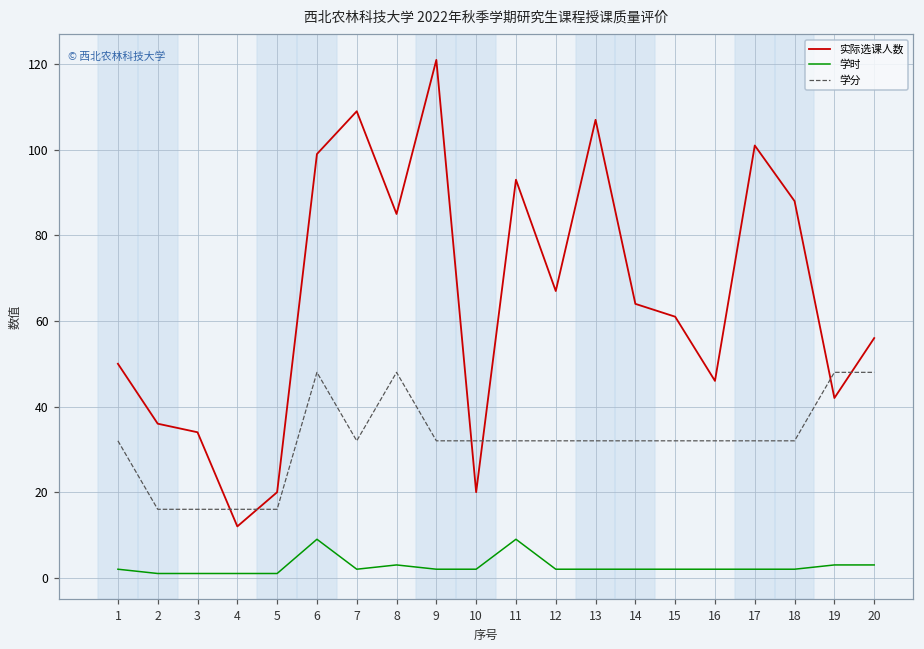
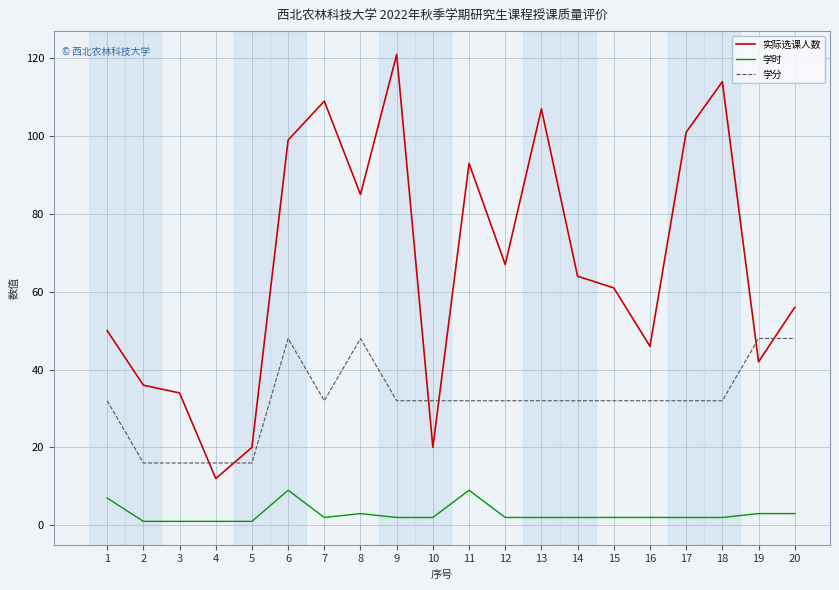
  {
    "实际选课人数": {
      "1": 50,
      "2": 36,
      "3": 34,
      "4": 12,
      "5": 20,
      "6": 99,
      "7": 109,
      "8": 85,
      "9": 121,
      "10": 20,
      "11": 93,
      "12": 67,
      "13": 107,
      "14": 64,
      "15": 61,
      "16": 46,
      "17": 101,
-     "18": 88,
+     "18": 114,
      "19": 42,
      "20": 56
    },
    "学时": {
-     "1": 2,
+     "1": 7,
      "2": 1,
      "3": 1,
      "4": 1,
      "5": 1,
      "6": 9,
      "7": 2,
      "8": 3,
      "9": 2,
      "10": 2,
      "11": 9,
      "12": 2,
      "13": 2,
      "14": 2,
      "15": 2,
      "16": 2,
      "17": 2,
      "18": 2,
      "19": 3,
      "20": 3
    },
    "学分": {
      "1": 32,
      "2": 16,
      "3": 16,
      "4": 16,
      "5": 16,
      "6": 48,
      "7": 32,
      "8": 48,
      "9": 32,
      "10": 32,
      "11": 32,
      "12": 32,
      "13": 32,
      "14": 32,
      "15": 32,
      "16": 32,
      "17": 32,
      "18": 32,
      "19": 48,
      "20": 48
    }
  }
